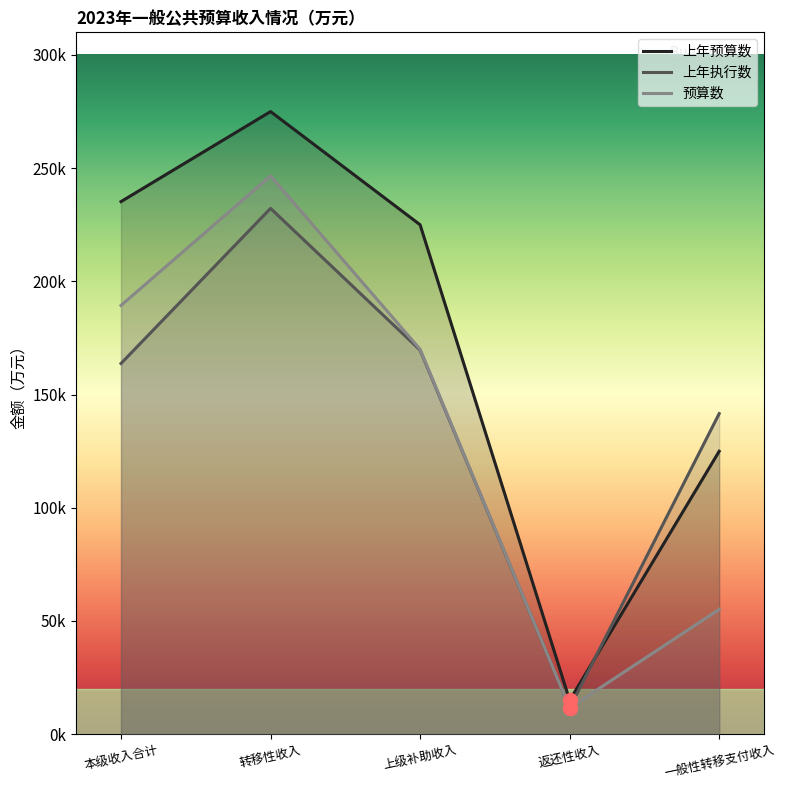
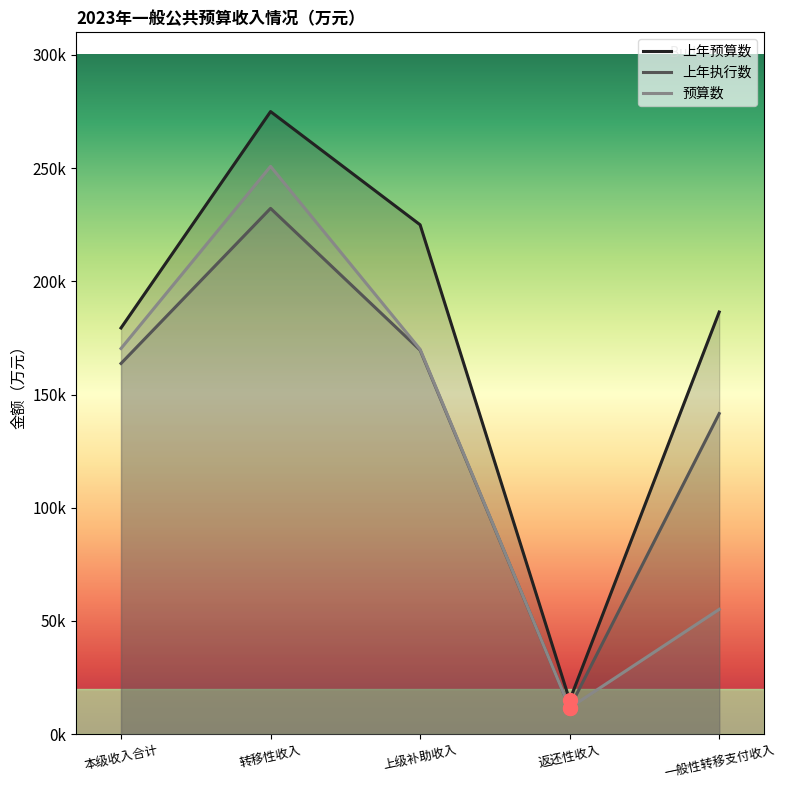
  {
    "上年预算数": {
-     "本级收入合计": 235000,
+     "本级收入合计": 179000,
      "转移性收入": 275000,
      "上级补助收入": 225000,
-     "一般性转移支付收入": 125000
+     "一般性转移支付收入": 186000
    },
    "上年执行数": {
      "本级收入合计": 164000,
      "转移性收入": 232000,
      "一般性转移支付收入": 142000
    },
    "预算数": {
-     "本级收入合计": 189000,
-     "转移性收入": 247000,
+     "本级收入合计": 170000,
+     "转移性收入": 251000,
      "一般性转移支付收入": 55000
    }
  }
